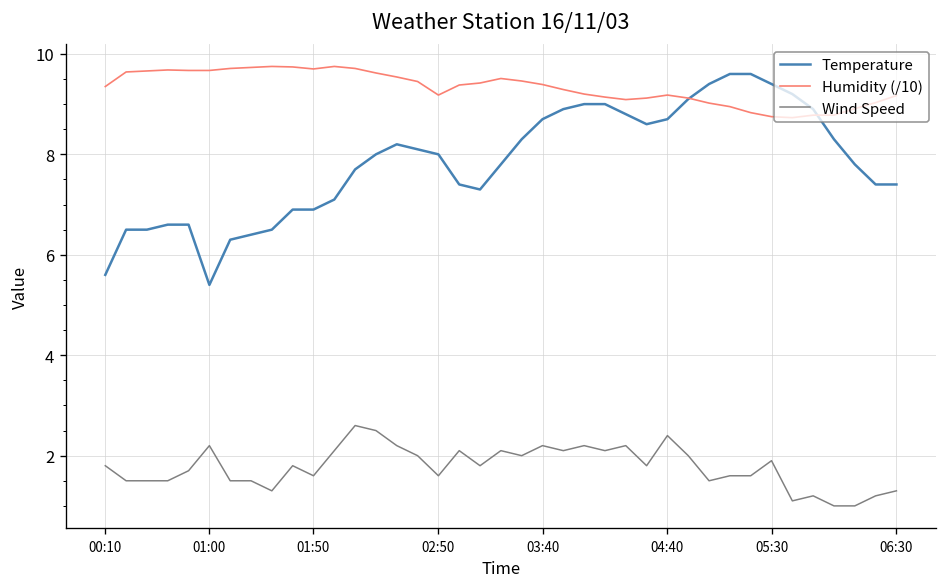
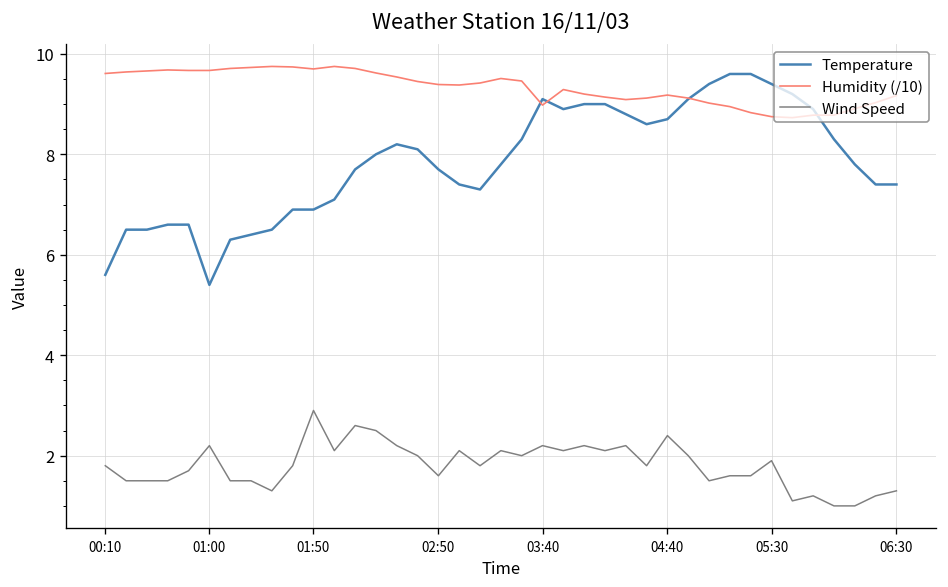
  {
    "Temperature": {
      "00:10": 5.6,
      "01:00": 5.4,
      "01:50": 6.9,
-     "02:50": 8.0,
-     "03:40": 8.7,
+     "02:50": 7.7,
+     "03:40": 9.1,
      "04:40": 8.7,
      "05:30": 9.4,
      "06:30": 7.4
    },
    "Humidity (/10)": {
-     "00:10": 9.4,
+     "00:10": 9.6,
      "01:00": 9.7,
      "01:50": 9.7,
-     "02:50": 9.2,
-     "03:40": 9.4,
+     "02:50": 9.4,
+     "03:40": 9.0,
      "04:40": 9.2,
      "05:30": 8.8
    },
    "Wind Speed": {
      "00:10": 1.8,
      "01:00": 2.2,
-     "01:50": 1.6,
+     "01:50": 2.9,
      "02:50": 1.6,
      "03:40": 2.2,
      "04:40": 2.4,
      "05:30": 1.9,
      "06:30": 1.3
    }
  }
